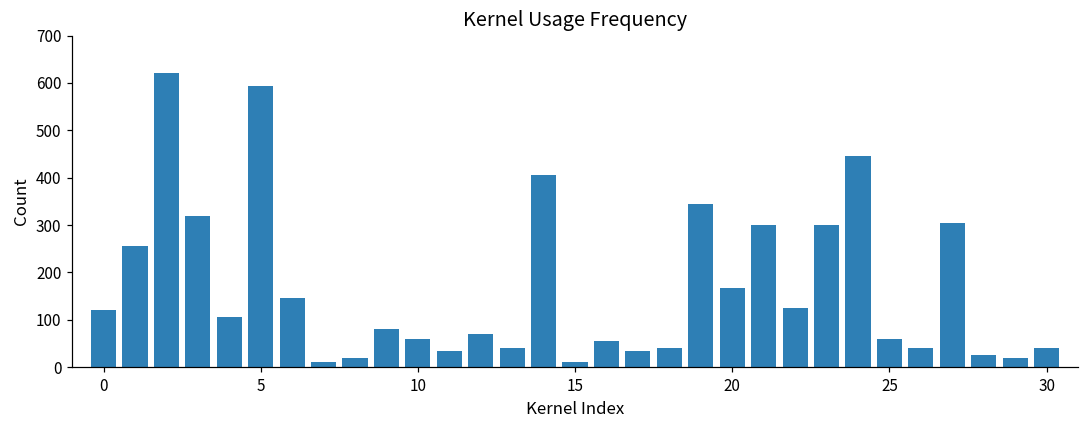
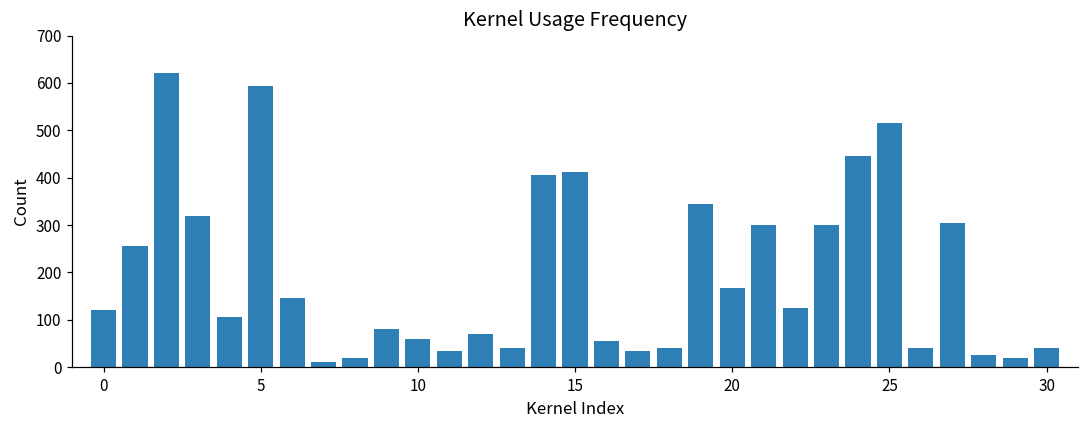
  {
    "0": 120,
    "5": 590,
    "10": 60,
-   "15": 10,
+   "15": 410,
    "20": 170,
-   "25": 60,
+   "25": 520,
    "30": 40
  }
